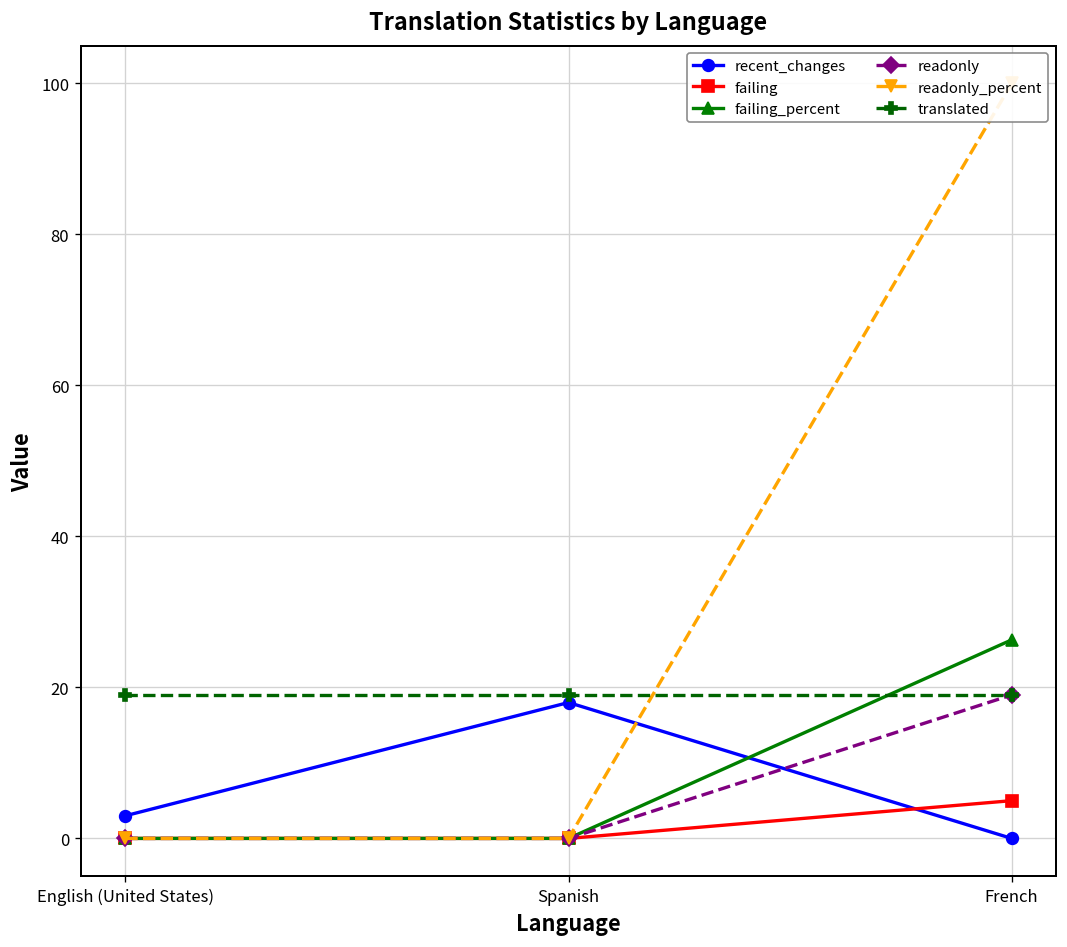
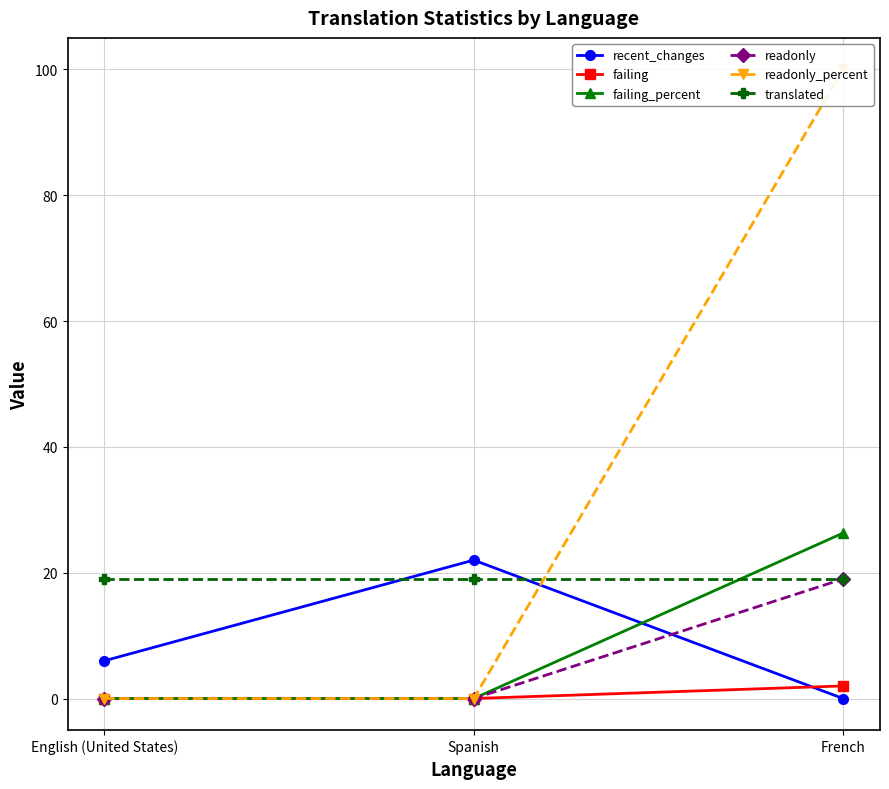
  {
    "recent_changes": {
-     "English (United States)": 3,
-     "Spanish": 18,
+     "English (United States)": 6,
+     "Spanish": 22,
      "French": 0
    },
    "failing": {
-     "French": 5
+     "French": 2
    }
  }
